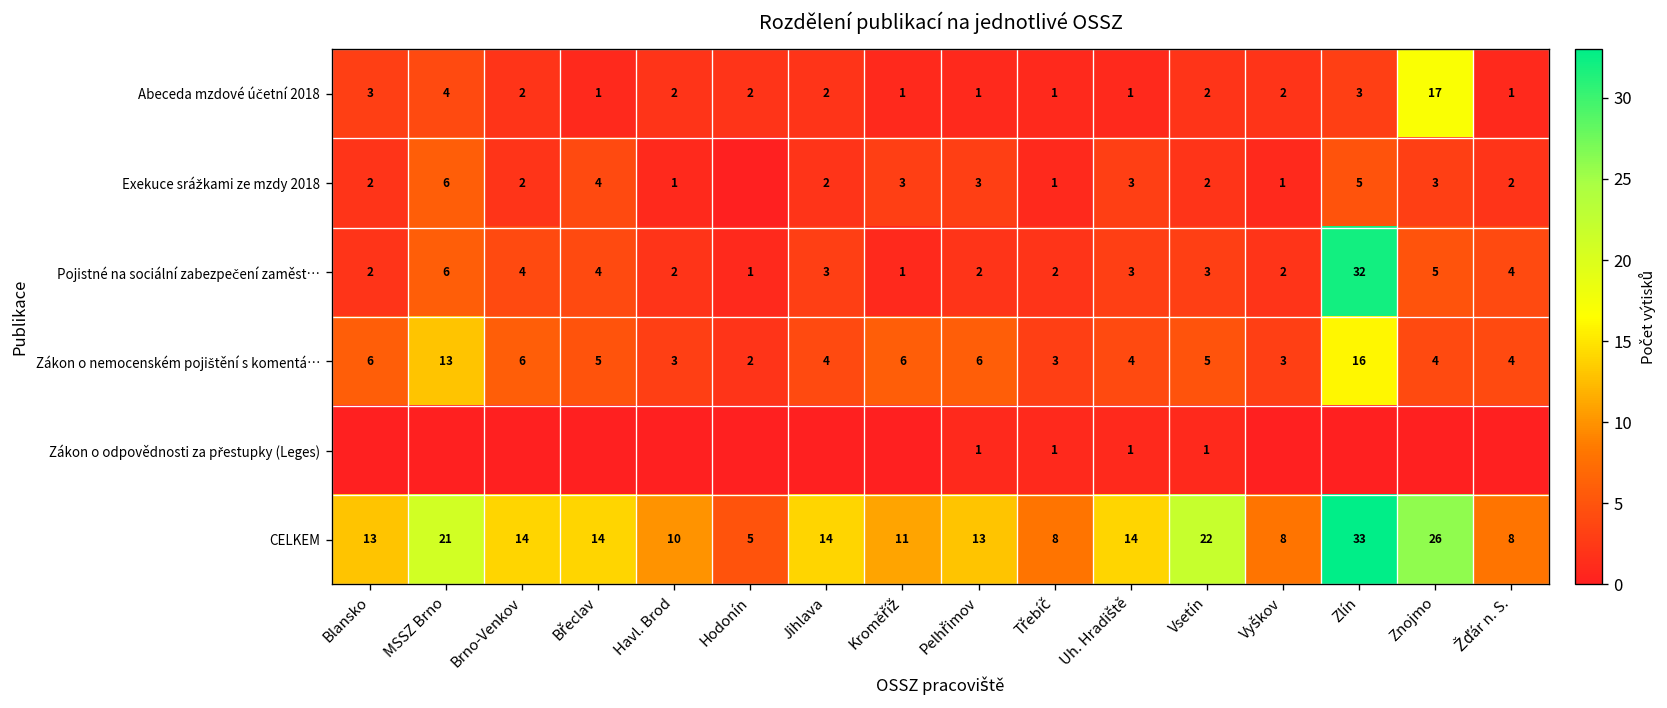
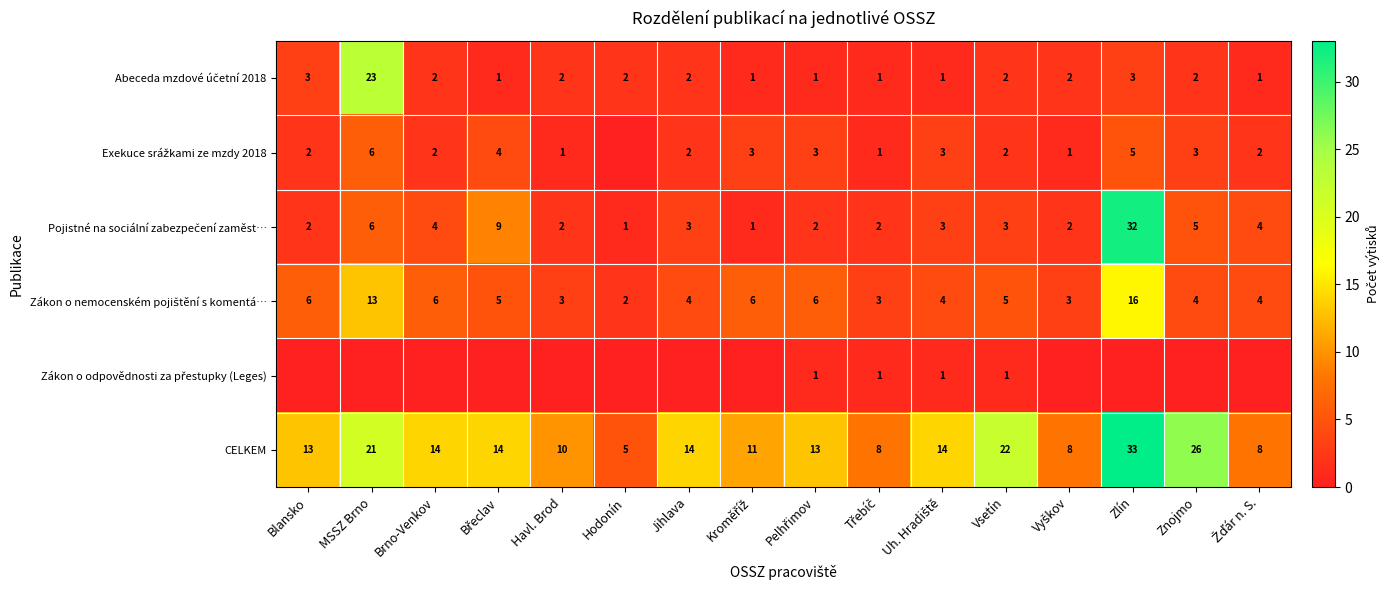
  {
    "Abeceda mzdové účetní 2018": {
      "Blansko": 3,
-     "MSSZ Brno": 4,
+     "MSSZ Brno": 23,
      "Brno-Venkov": 2,
      "Břeclav": 1,
      "Havl. Brod": 2,
      "Hodonín": 2,
      "Jihlava": 2,
      "Kroměříž": 1,
      "Pelhřimov": 1,
      "Třebíč": 1,
      "Uh. Hradiště": 1,
      "Vsetín": 2,
      "Vyškov": 2,
      "Zlín": 3,
-     "Znojmo": 17,
+     "Znojmo": 2,
      "Žďár n. S.": 1
    },
    "Exekuce srážkami ze mzdy 2018": {
      "Blansko": 2,
      "MSSZ Brno": 6,
      "Brno-Venkov": 2,
      "Břeclav": 4,
      "Havl. Brod": 1,
      "Jihlava": 2,
      "Kroměříž": 3,
      "Pelhřimov": 3,
      "Třebíč": 1,
      "Uh. Hradiště": 3,
      "Vsetín": 2,
      "Vyškov": 1,
      "Zlín": 5,
      "Znojmo": 3,
      "Žďár n. S.": 2
    },
    "Pojistné na sociální zabezpečení zaměst…": {
      "Blansko": 2,
      "MSSZ Brno": 6,
      "Brno-Venkov": 4,
-     "Břeclav": 4,
+     "Břeclav": 9,
      "Havl. Brod": 2,
      "Hodonín": 1,
      "Jihlava": 3,
      "Kroměříž": 1,
      "Pelhřimov": 2,
      "Třebíč": 2,
      "Uh. Hradiště": 3,
      "Vsetín": 3,
      "Vyškov": 2,
      "Zlín": 32,
      "Znojmo": 5,
      "Žďár n. S.": 4
    },
    "Zákon o nemocenském pojištění s komentá…": {
      "Blansko": 6,
      "MSSZ Brno": 13,
      "Brno-Venkov": 6,
      "Břeclav": 5,
      "Havl. Brod": 3,
      "Hodonín": 2,
      "Jihlava": 4,
      "Kroměříž": 6,
      "Pelhřimov": 6,
      "Třebíč": 3,
      "Uh. Hradiště": 4,
      "Vsetín": 5,
      "Vyškov": 3,
      "Zlín": 16,
      "Znojmo": 4,
      "Žďár n. S.": 4
    },
    "Zákon o odpovědnosti za přestupky (Leges)": {
      "Pelhřimov": 1,
      "Třebíč": 1,
      "Uh. Hradiště": 1,
      "Vsetín": 1
    },
    "CELKEM": {
      "Blansko": 13,
      "MSSZ Brno": 21,
      "Brno-Venkov": 14,
      "Břeclav": 14,
      "Havl. Brod": 10,
      "Hodonín": 5,
      "Jihlava": 14,
      "Kroměříž": 11,
      "Pelhřimov": 13,
      "Třebíč": 8,
      "Uh. Hradiště": 14,
      "Vsetín": 22,
      "Vyškov": 8,
      "Zlín": 33,
      "Znojmo": 26,
      "Žďár n. S.": 8
    }
  }
